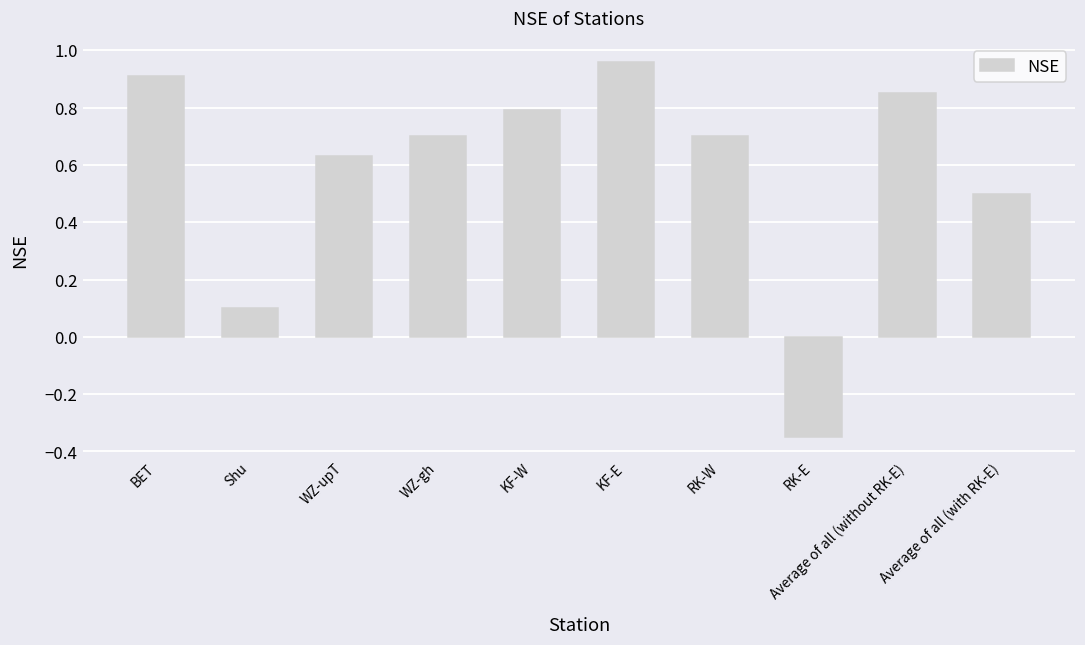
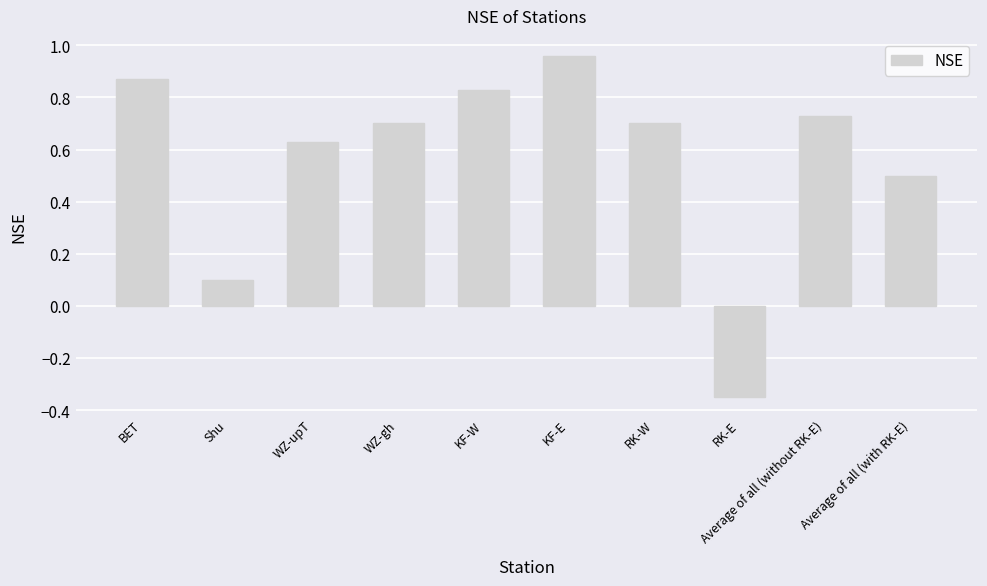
  {
-   "BET": 0.91,
+   "BET": 0.87,
    "Shu": 0.10,
    "WZ-upT": 0.63,
    "WZ-gh": 0.70,
-   "KF-W": 0.79,
+   "KF-W": 0.83,
    "KF-E": 0.96,
    "RK-W": 0.70,
    "RK-E": -0.35,
-   "Average of all (without RK-E)": 0.85,
+   "Average of all (without RK-E)": 0.73,
    "Average of all (with RK-E)": 0.50
  }
